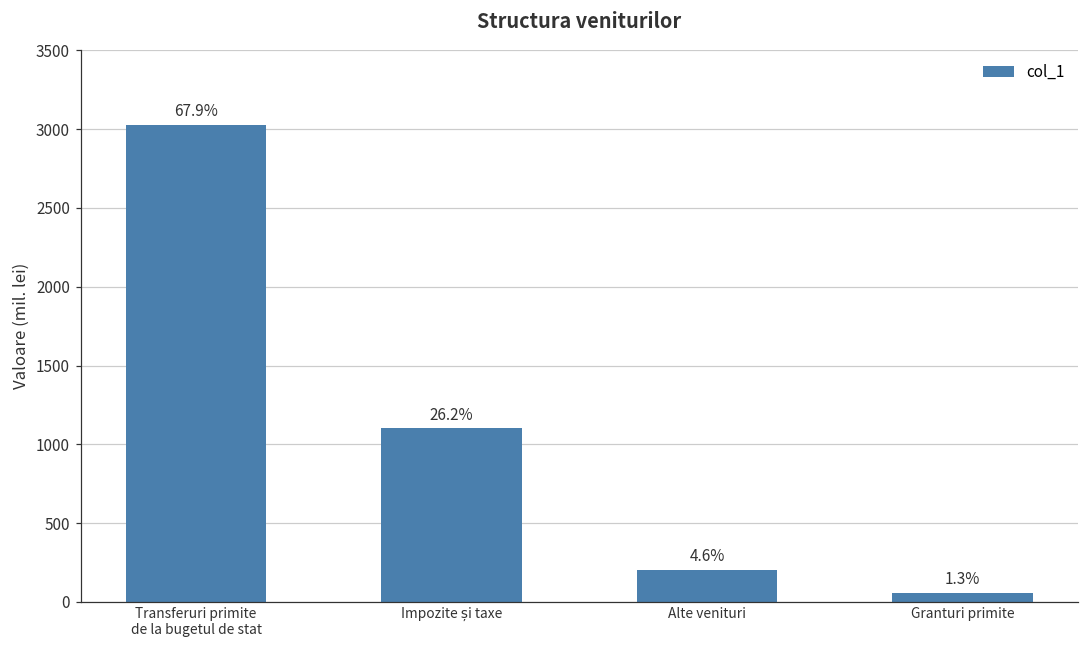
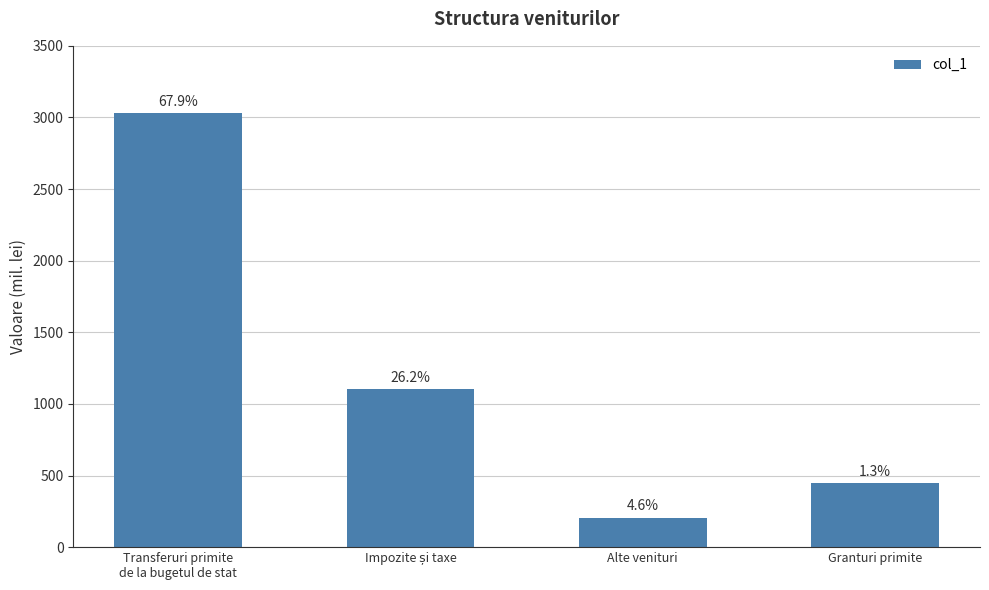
  {
-   "Granturi primite": 60
+   "Granturi primite": 450
  }
